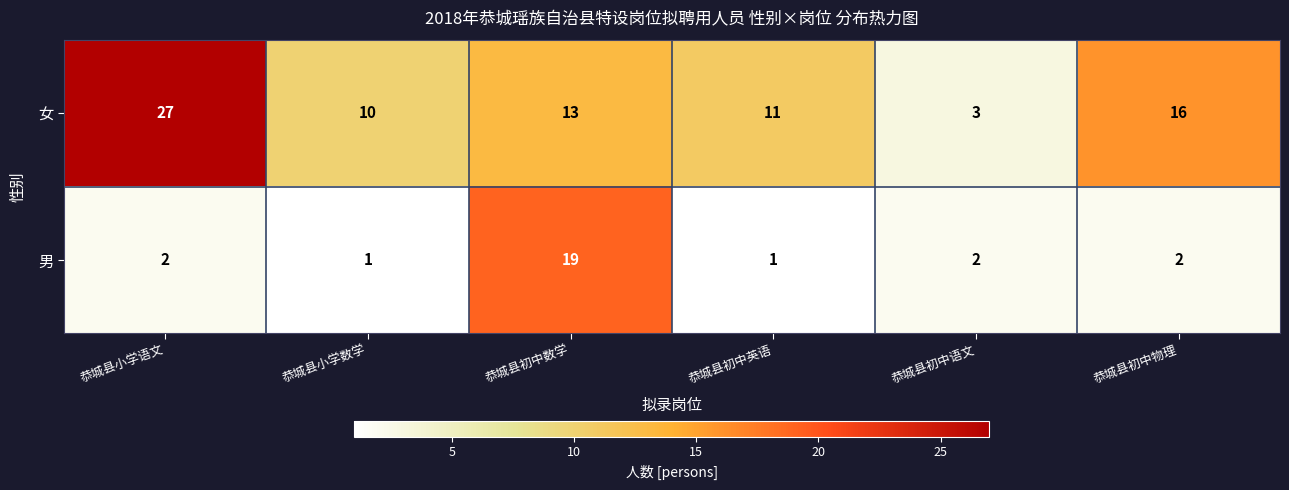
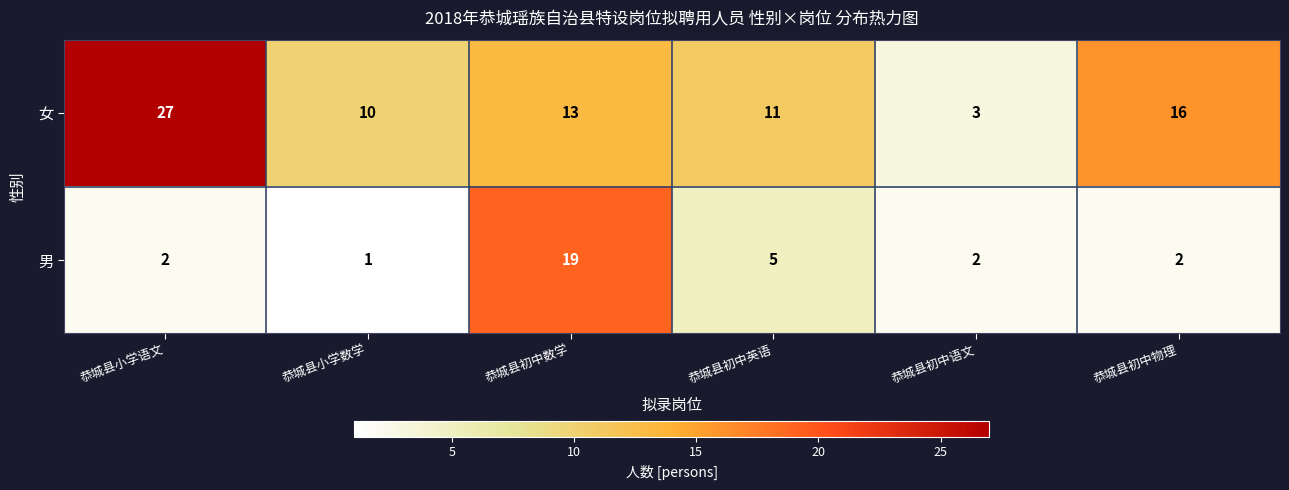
  {
    "女": {
      "恭城县小学语文": 27,
      "恭城县小学数学": 10,
      "恭城县初中数学": 13,
      "恭城县初中英语": 11,
      "恭城县初中语文": 3,
      "恭城县初中物理": 16
    },
    "男": {
      "恭城县小学语文": 2,
      "恭城县小学数学": 1,
      "恭城县初中数学": 19,
-     "恭城县初中英语": 1,
+     "恭城县初中英语": 5,
      "恭城县初中语文": 2,
      "恭城县初中物理": 2
    }
  }
